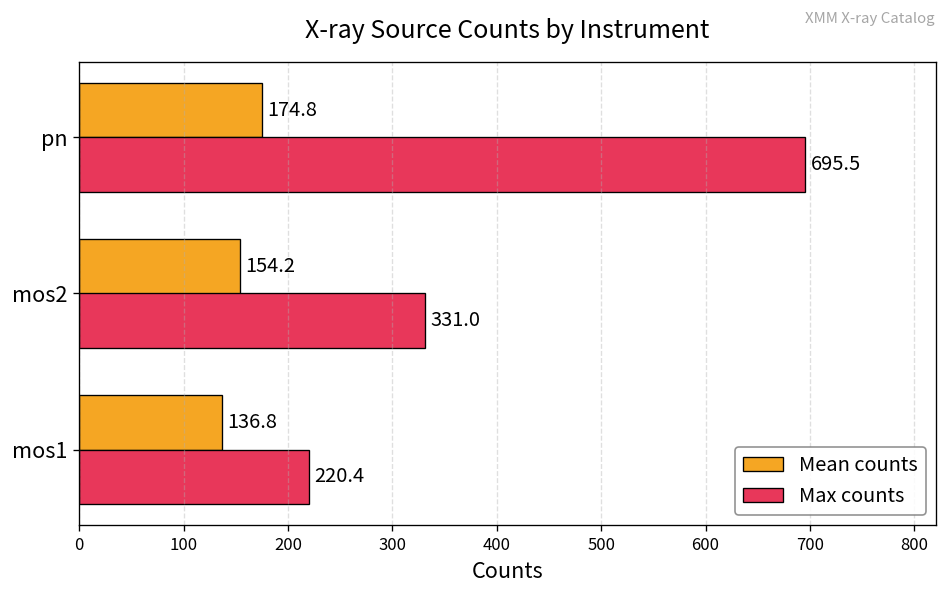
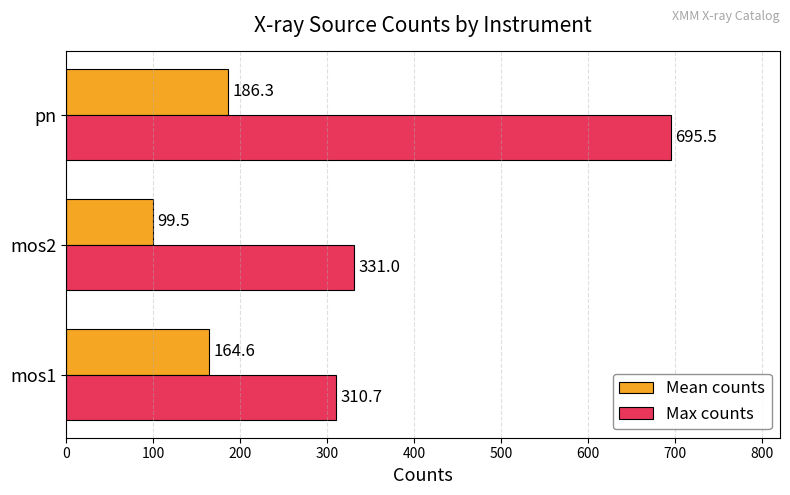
  {
    "Mean counts": {
-     "pn": 174.8,
-     "mos2": 154.2,
-     "mos1": 136.8
+     "pn": 186.3,
+     "mos2": 99.5,
+     "mos1": 164.6
    },
    "Max counts": {
      "pn": 695.5,
      "mos2": 331.0,
-     "mos1": 220.4
+     "mos1": 310.7
    }
  }
